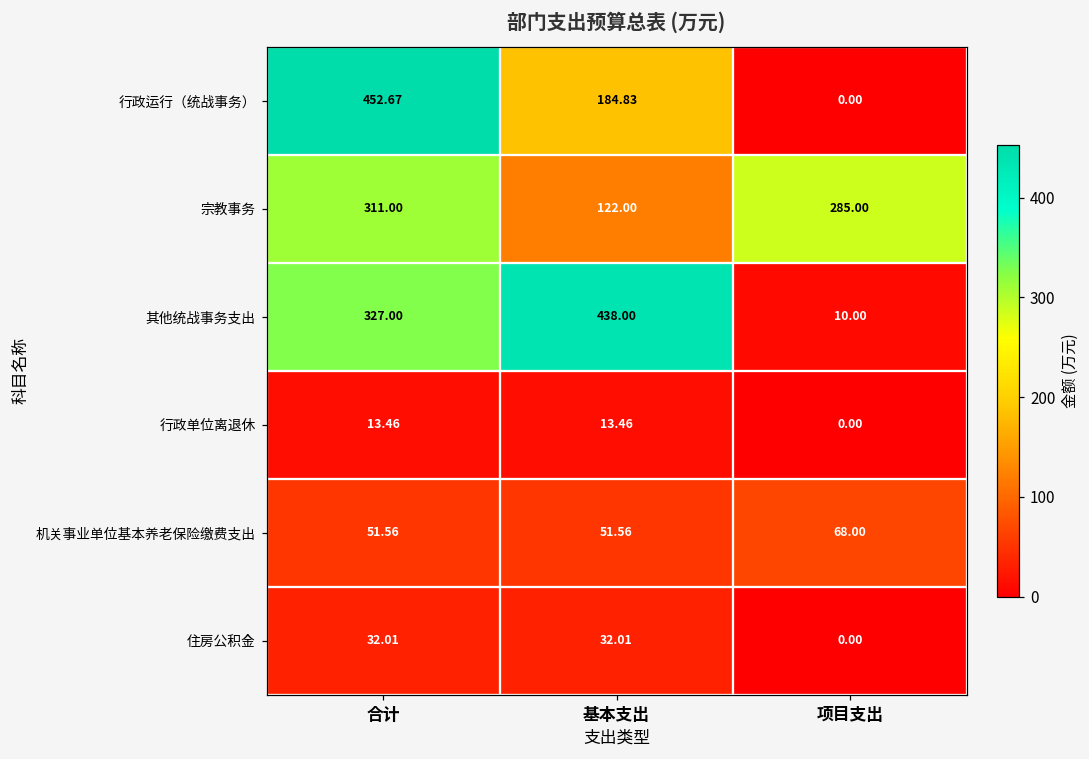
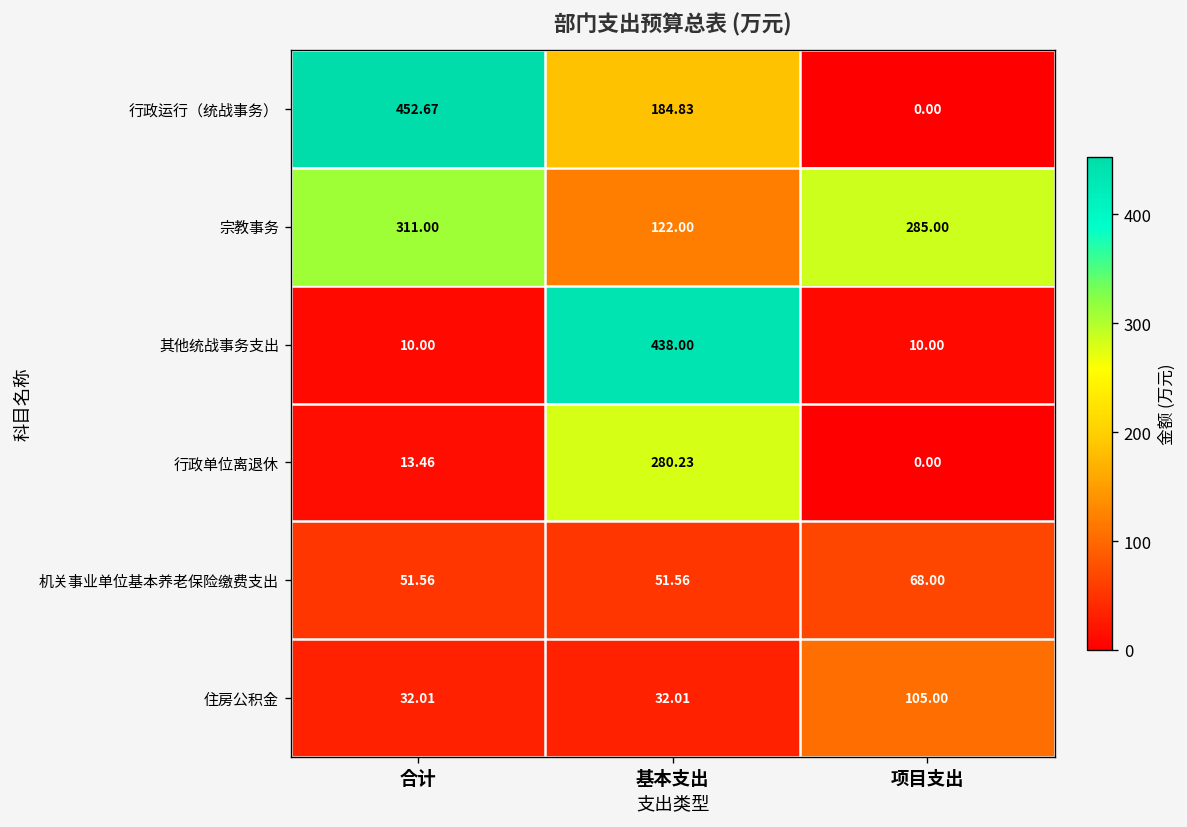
  {
    "行政运行（统战事务）": {
      "合计": 452.67,
      "基本支出": 184.83,
      "项目支出": 0.00
    },
    "宗教事务": {
      "合计": 311.00,
      "基本支出": 122.00,
      "项目支出": 285.00
    },
    "其他统战事务支出": {
-     "合计": 327.00,
+     "合计": 10.00,
      "基本支出": 438.00,
      "项目支出": 10.00
    },
    "行政单位离退休": {
      "合计": 13.46,
-     "基本支出": 13.46,
+     "基本支出": 280.23,
      "项目支出": 0.00
    },
    "机关事业单位基本养老保险缴费支出": {
      "合计": 51.56,
      "基本支出": 51.56,
      "项目支出": 68.00
    },
    "住房公积金": {
      "合计": 32.01,
      "基本支出": 32.01,
-     "项目支出": 0.00
+     "项目支出": 105.00
    }
  }
